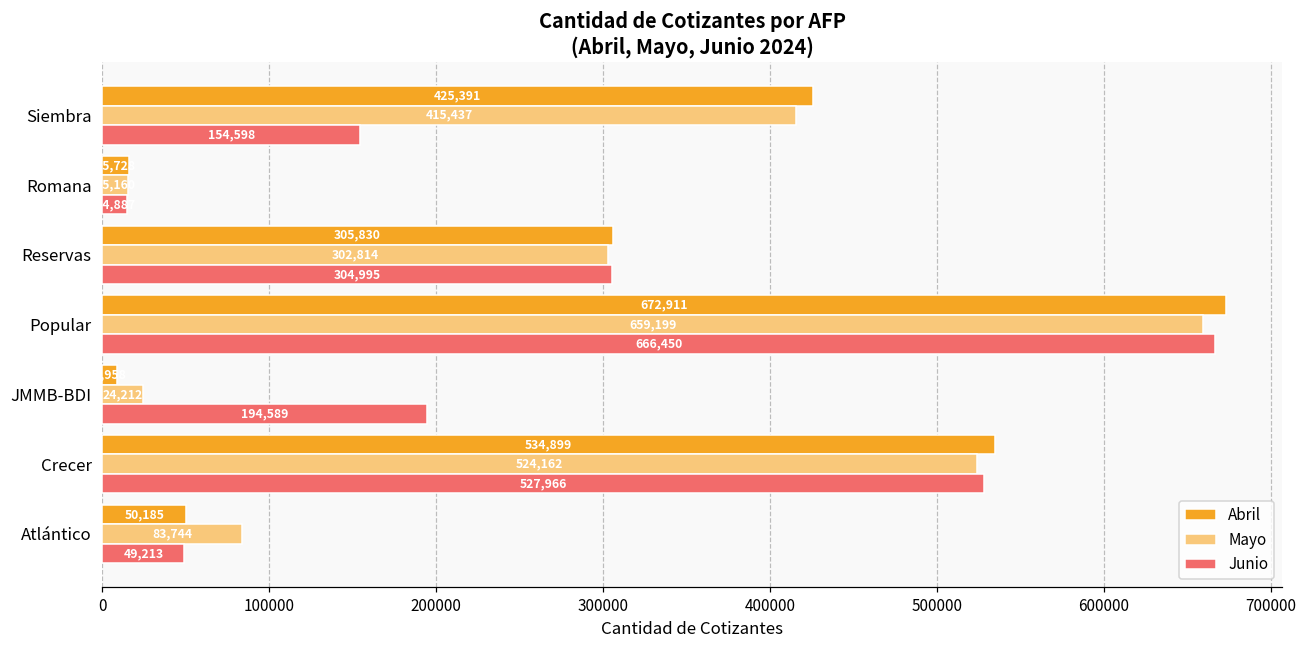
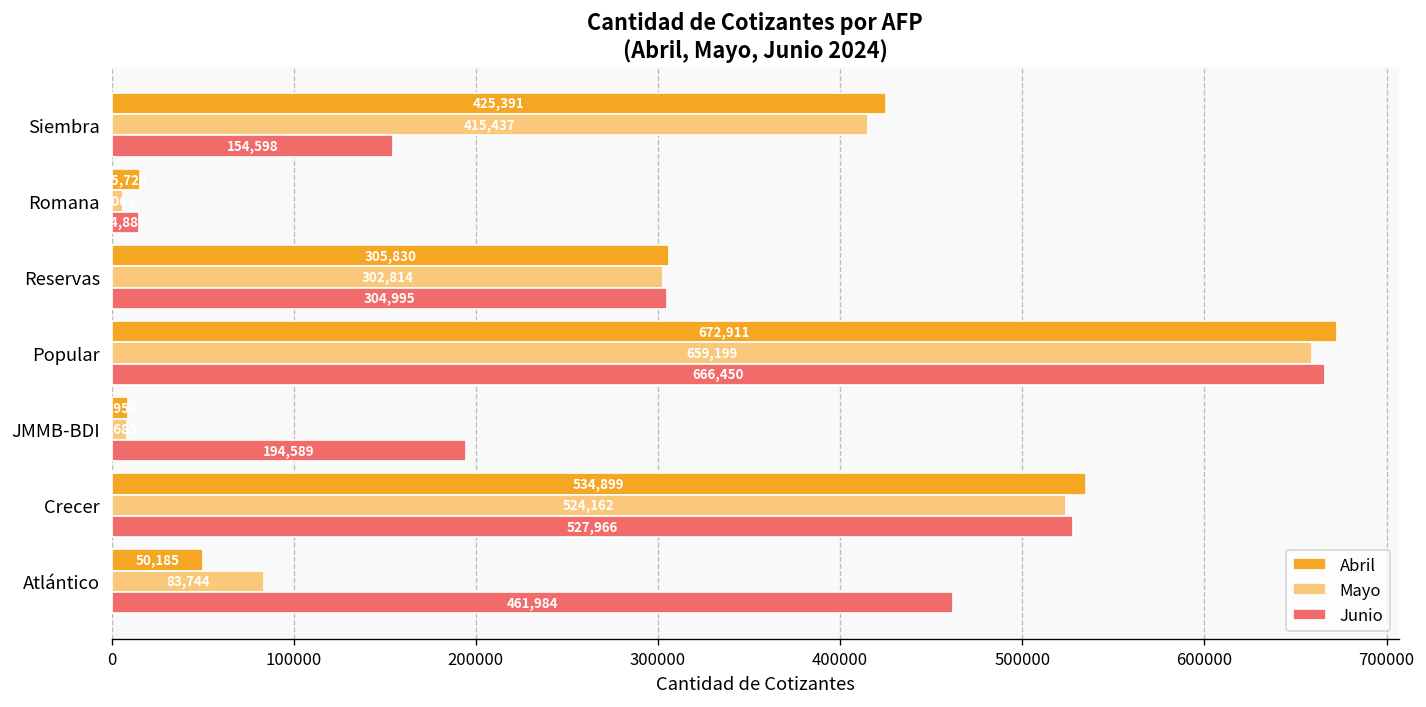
  {
    "Abril": {
      "Siembra": "425,391",
      "Romana": "15,728",
      "Reservas": "305,830",
      "Popular": "672,911",
      "Crecer": "534,899",
      "Atlántico": "50,185"
    },
    "Mayo": {
-     "Romana": "15000",
-     "JMMB-BDI": "24000"
+     "Romana": "6000",
+     "JMMB-BDI": "9000"
    },
    "Junio": {
      "Siembra": "154,598",
      "Romana": "14,887",
      "Reservas": "304,995",
      "Popular": "666,450",
      "JMMB-BDI": "194,589",
      "Crecer": "527,966",
-     "Atlántico": "49,213"
+     "Atlántico": "461,984"
    }
  }
